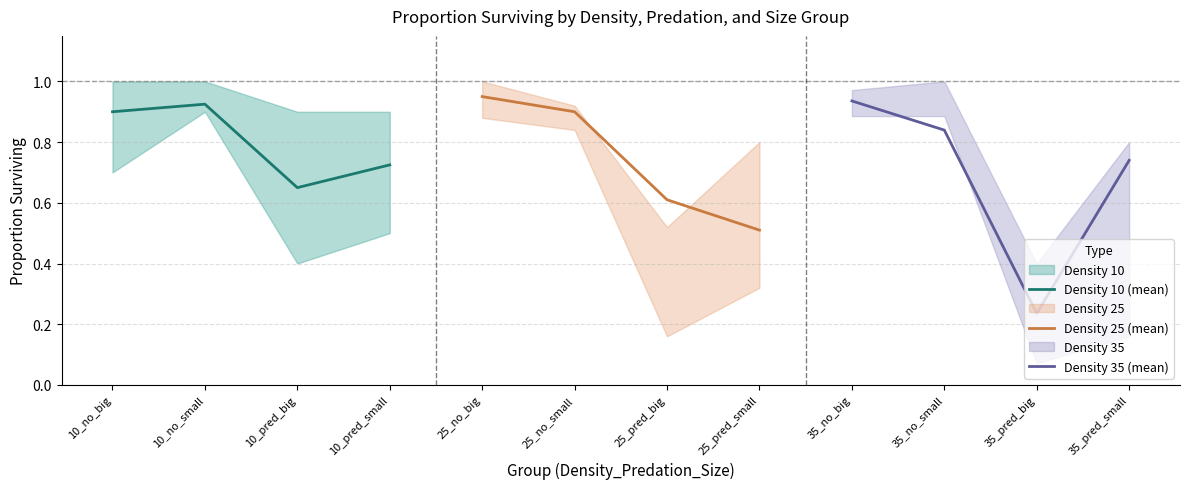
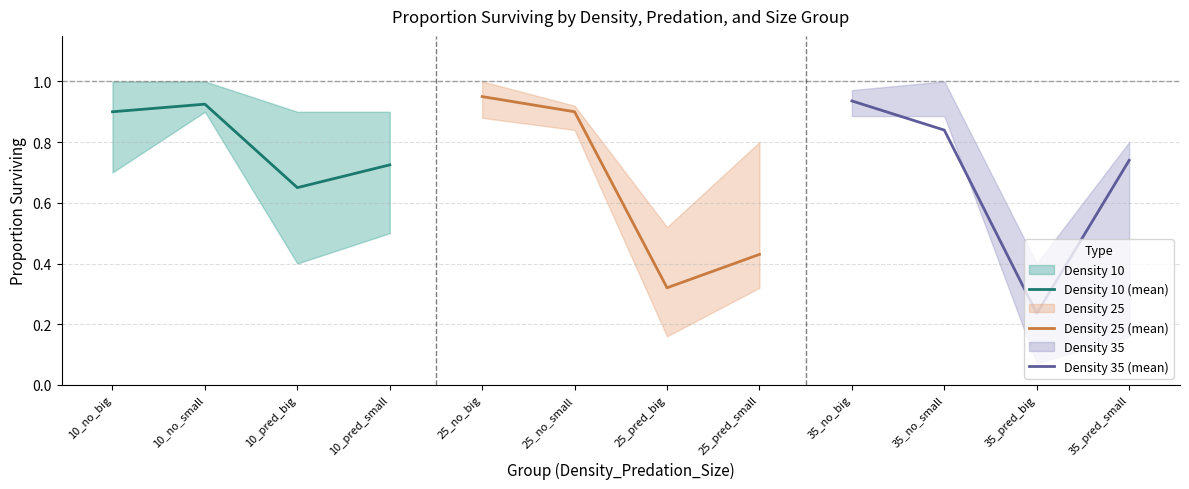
  {
    "Density 25 (mean)": {
      "25_no_big": 0.95,
      "25_no_small": 0.90,
-     "25_pred_big": 0.61,
-     "25_pred_small": 0.51
+     "25_pred_big": 0.32,
+     "25_pred_small": 0.43
    },
    "Density 35 (mean)": {
      "35_no_big": 0.94,
      "35_no_small": 0.84,
      "35_pred_small": 0.74
    }
  }
